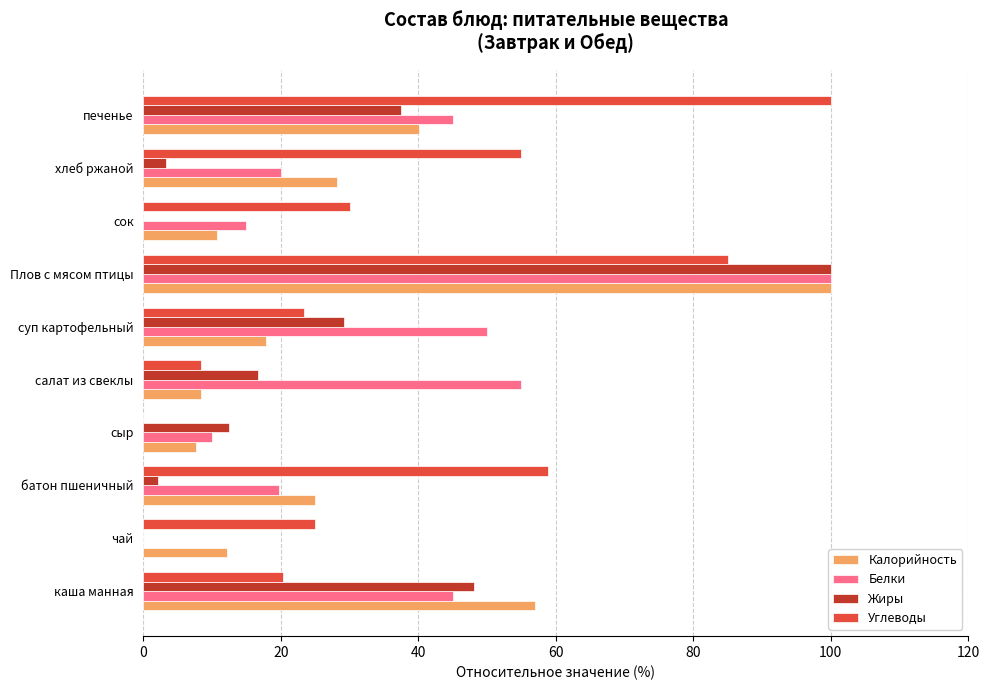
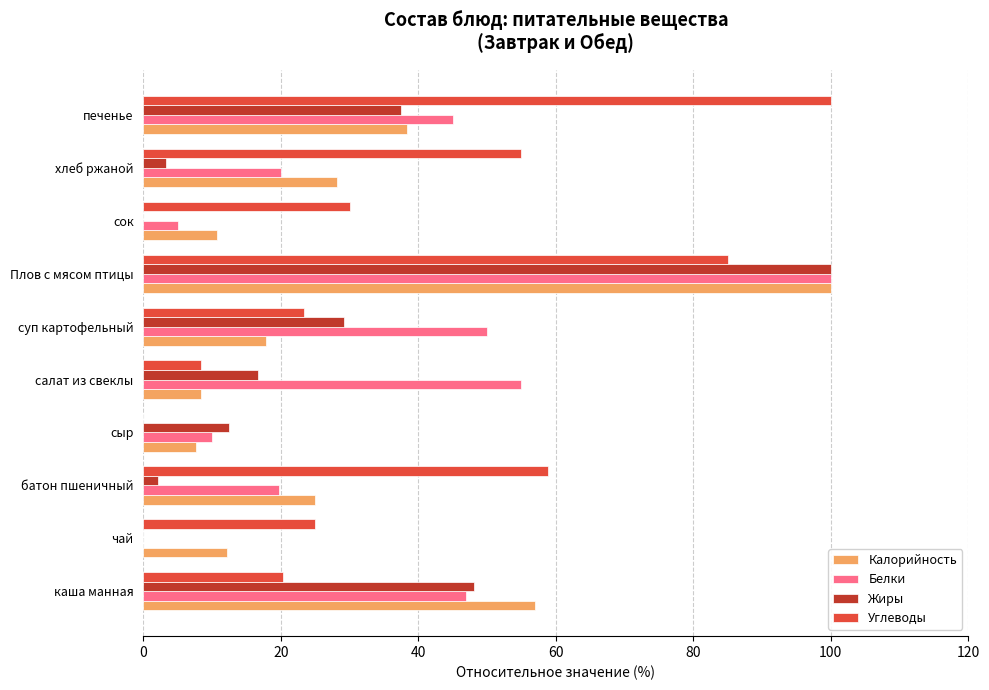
  {
    "Калорийность": {
-     "печенье": 40,
+     "печенье": 38,
      "хлеб ржаной": 28,
      "сок": 11,
      "Плов с мясом птицы": 100,
      "суп картофельный": 18,
      "салат из свеклы": 8,
      "сыр": 8,
      "батон пшеничный": 25,
      "чай": 12,
      "каша манная": 57
    },
    "Белки": {
      "печенье": 45,
      "хлеб ржаной": 20,
-     "сок": 15,
+     "сок": 5,
      "Плов с мясом птицы": 100,
      "суп картофельный": 50,
      "салат из свеклы": 55,
      "сыр": 10,
      "батон пшеничный": 20,
      "чай": 0,
-     "каша манная": 45
+     "каша манная": 47
    }
  }
